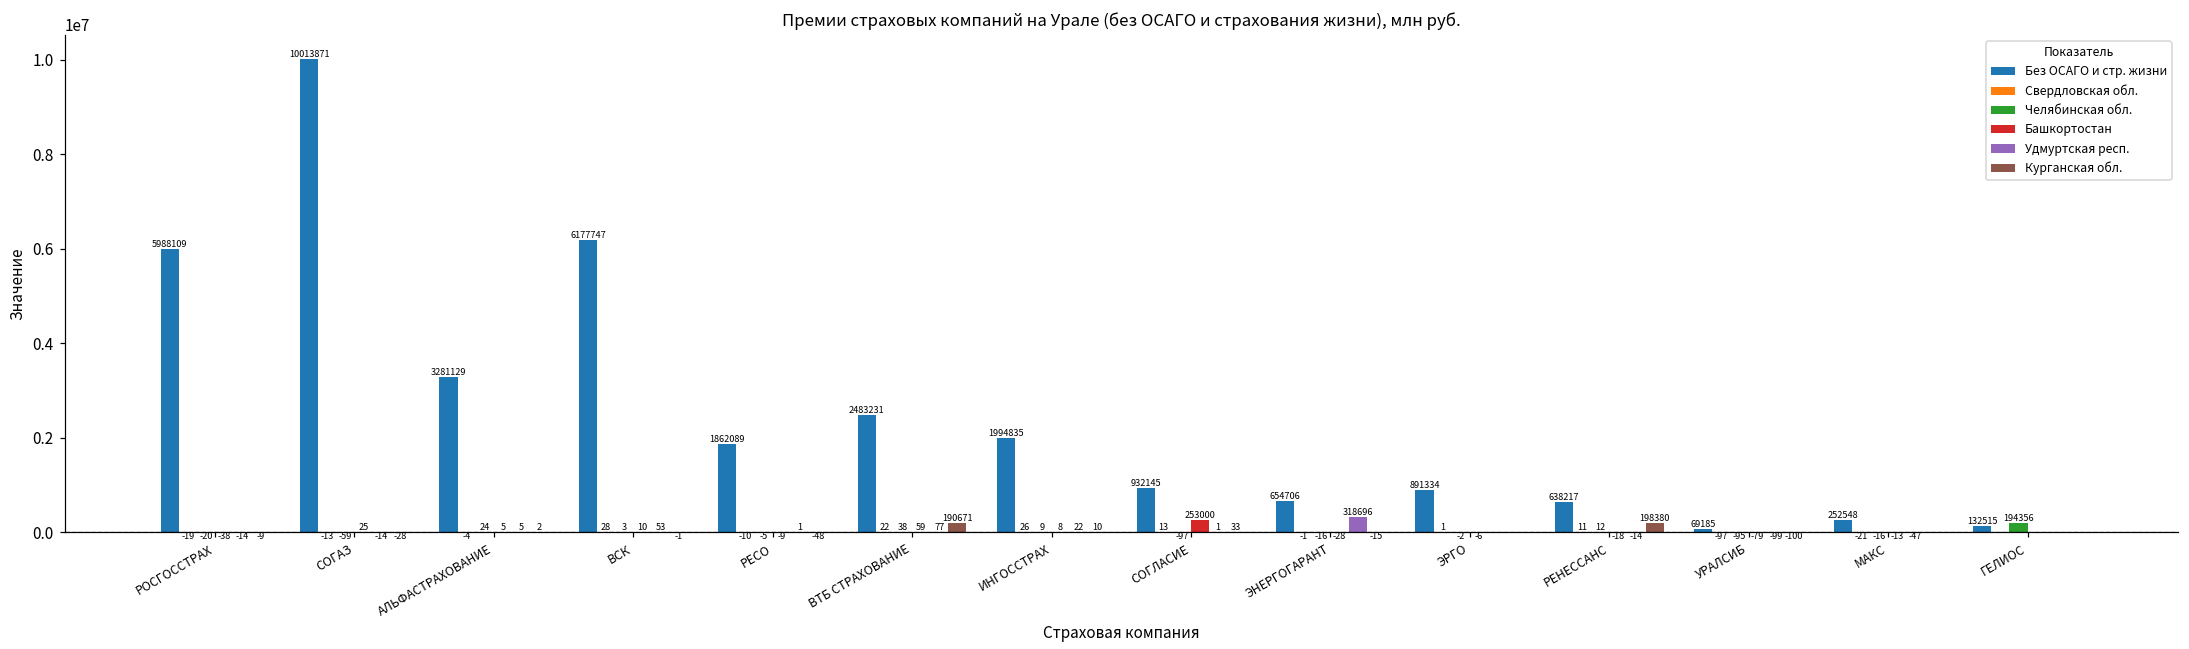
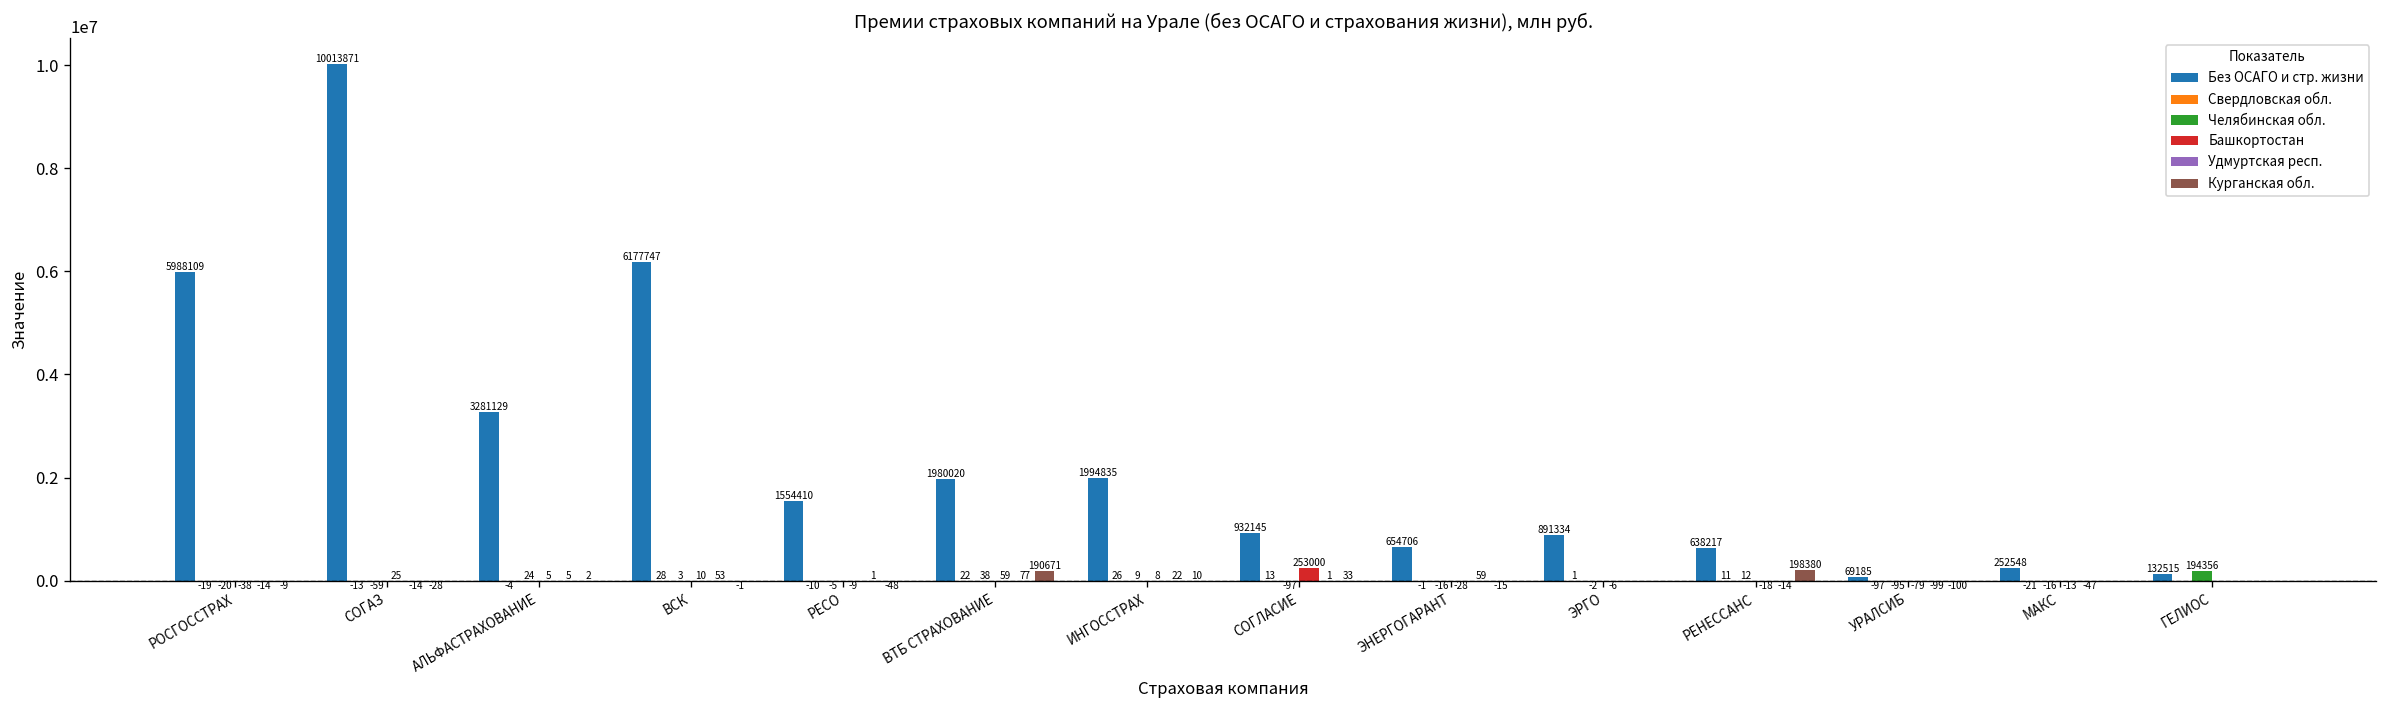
  {
    "Без ОСАГО и стр. жизни": {
      "РОСГОССТРАХ": 5988109,
      "СОГАЗ": 10013871,
      "АЛЬФАСТРАХОВАНИЕ": 3281129,
      "ВСК": 6177747,
-     "РЕСО": 1862089,
-     "ВТБ СТРАХОВАНИЕ": 2483231,
+     "РЕСО": 1554410,
+     "ВТБ СТРАХОВАНИЕ": 1980020,
      "ИНГОССТРАХ": 1994835,
      "СОГЛАСИЕ": 932145,
      "ЭНЕРГОГАРАНТ": 654706,
      "ЭРГО": 891334,
      "РЕНЕССАНС": 638217,
      "УРАЛСИБ": 69185,
      "МАКС": 252548,
      "ГЕЛИОС": 132515
    },
    "Свердловская обл.": {
      "РОСГОССТРАХ": -19,
      "СОГАЗ": -13,
      "АЛЬФАСТРАХОВАНИЕ": -4,
      "ВСК": 28,
      "РЕСО": -10,
      "ВТБ СТРАХОВАНИЕ": 22,
      "ИНГОССТРАХ": 26,
      "СОГЛАСИЕ": 13,
      "ЭНЕРГОГАРАНТ": -1,
      "ЭРГО": 1,
      "РЕНЕССАНС": 11,
      "УРАЛСИБ": -97,
      "МАКС": -21
    },
    "Челябинская обл.": {
      "РОСГОССТРАХ": -20,
      "СОГАЗ": -59,
      "АЛЬФАСТРАХОВАНИЕ": 24,
      "ВСК": 3,
      "РЕСО": -5,
      "ВТБ СТРАХОВАНИЕ": 38,
      "ИНГОССТРАХ": 9,
      "СОГЛАСИЕ": -97,
      "ЭНЕРГОГАРАНТ": -16,
      "ЭРГО": -2,
      "РЕНЕССАНС": 12,
      "УРАЛСИБ": -95,
      "МАКС": -16,
      "ГЕЛИОС": 194356
    },
    "Башкортостан": {
      "РОСГОССТРАХ": -38,
      "СОГАЗ": 25,
      "АЛЬФАСТРАХОВАНИЕ": 5,
      "ВСК": 10,
      "РЕСО": -9,
      "ВТБ СТРАХОВАНИЕ": 59,
      "ИНГОССТРАХ": 8,
      "СОГЛАСИЕ": 253000,
      "ЭНЕРГОГАРАНТ": -28,
      "ЭРГО": -6,
      "РЕНЕССАНС": -18,
      "УРАЛСИБ": -79,
      "МАКС": -13
    },
    "Удмуртская респ.": {
      "РОСГОССТРАХ": -14,
      "СОГАЗ": -14,
      "АЛЬФАСТРАХОВАНИЕ": 5,
      "ВСК": 53,
      "РЕСО": 1,
      "ВТБ СТРАХОВАНИЕ": 77,
      "ИНГОССТРАХ": 22,
      "СОГЛАСИЕ": 1,
-     "ЭНЕРГОГАРАНТ": 318696,
+     "ЭНЕРГОГАРАНТ": 59,
      "РЕНЕССАНС": -14,
      "УРАЛСИБ": -99,
      "МАКС": -47
    },
    "Курганская обл.": {
      "РОСГОССТРАХ": -9,
      "СОГАЗ": -28,
      "АЛЬФАСТРАХОВАНИЕ": 2,
      "ВСК": -1,
      "РЕСО": -48,
      "ВТБ СТРАХОВАНИЕ": 190671,
      "ИНГОССТРАХ": 10,
      "СОГЛАСИЕ": 33,
      "ЭНЕРГОГАРАНТ": -15,
      "РЕНЕССАНС": 198380,
      "УРАЛСИБ": -100
    }
  }
